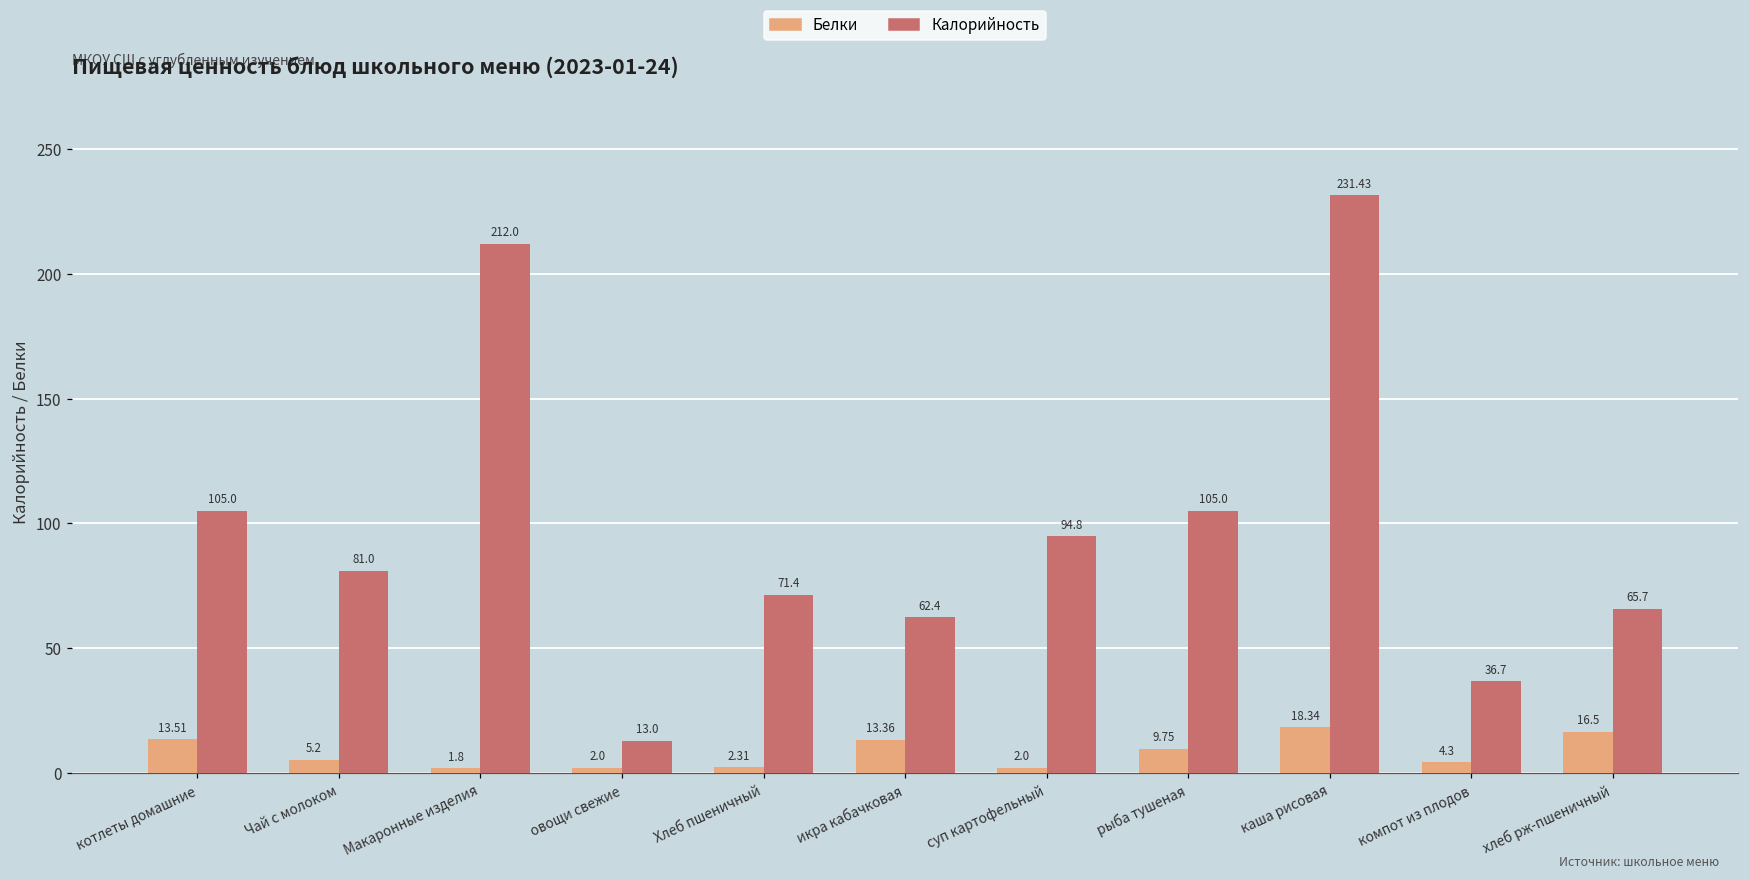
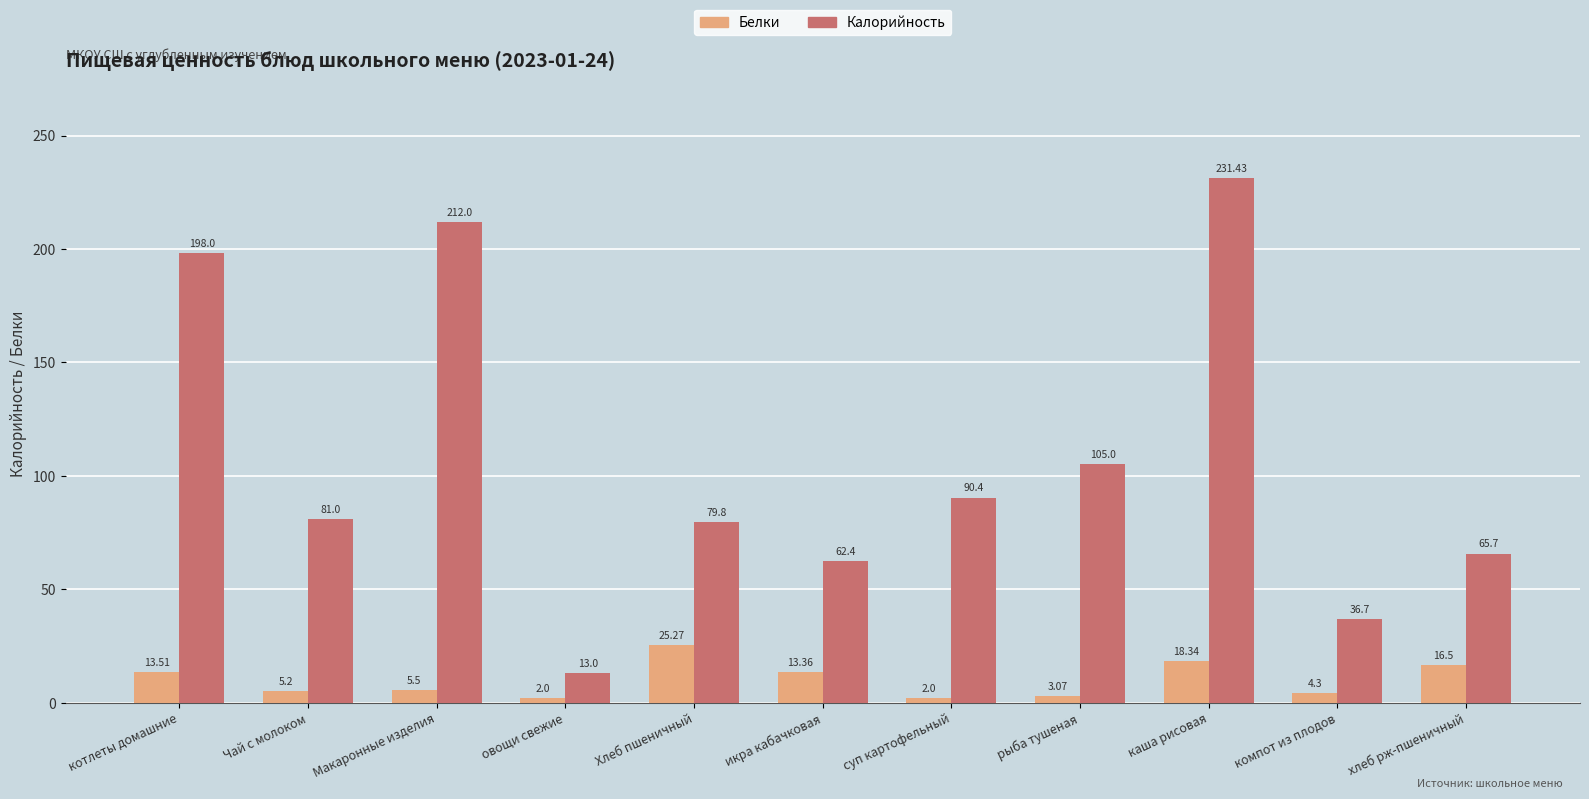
  {
    "Белки": {
      "котлеты домашние": 13.51,
      "Чай с молоком": 5.2,
-     "Макаронные изделия": 1.8,
+     "Макаронные изделия": 5.5,
      "овощи свежие": 2.0,
-     "Хлеб пшеничный": 2.31,
+     "Хлеб пшеничный": 25.27,
      "икра кабачковая": 13.36,
      "суп картофельный": 2.0,
-     "рыба тушеная": 9.75,
+     "рыба тушеная": 3.07,
      "каша рисовая": 18.34,
      "компот из плодов": 4.3,
      "хлеб рж-пшеничный": 16.5
    },
    "Калорийность": {
-     "котлеты домашние": 105.0,
+     "котлеты домашние": 198.0,
      "Чай с молоком": 81.0,
      "Макаронные изделия": 212.0,
      "овощи свежие": 13.0,
-     "Хлеб пшеничный": 71.4,
+     "Хлеб пшеничный": 79.8,
      "икра кабачковая": 62.4,
-     "суп картофельный": 94.8,
+     "суп картофельный": 90.4,
      "рыба тушеная": 105.0,
      "каша рисовая": 231.43,
      "компот из плодов": 36.7,
      "хлеб рж-пшеничный": 65.7
    }
  }
